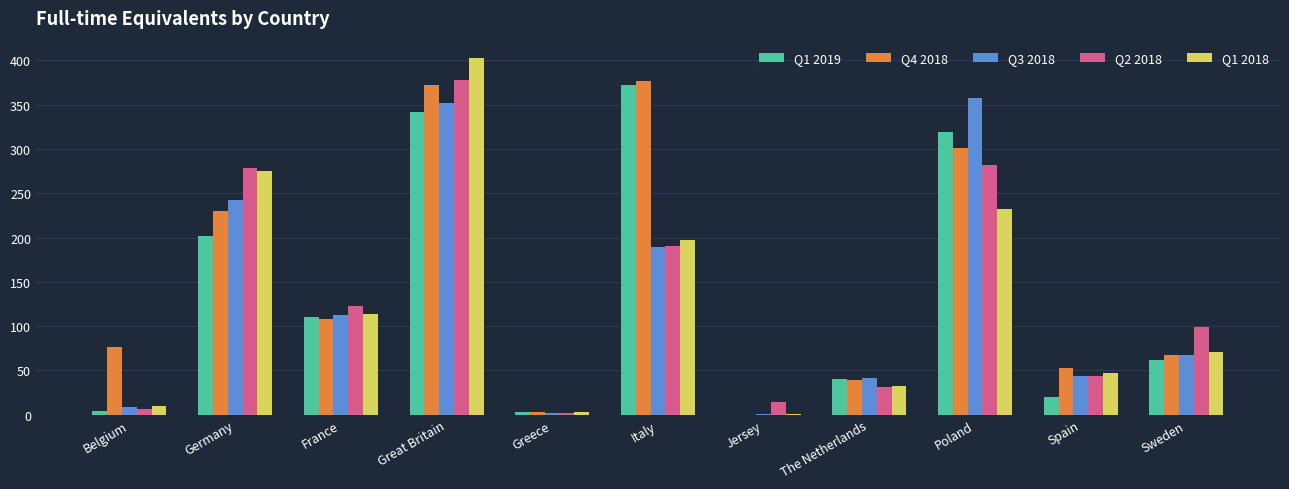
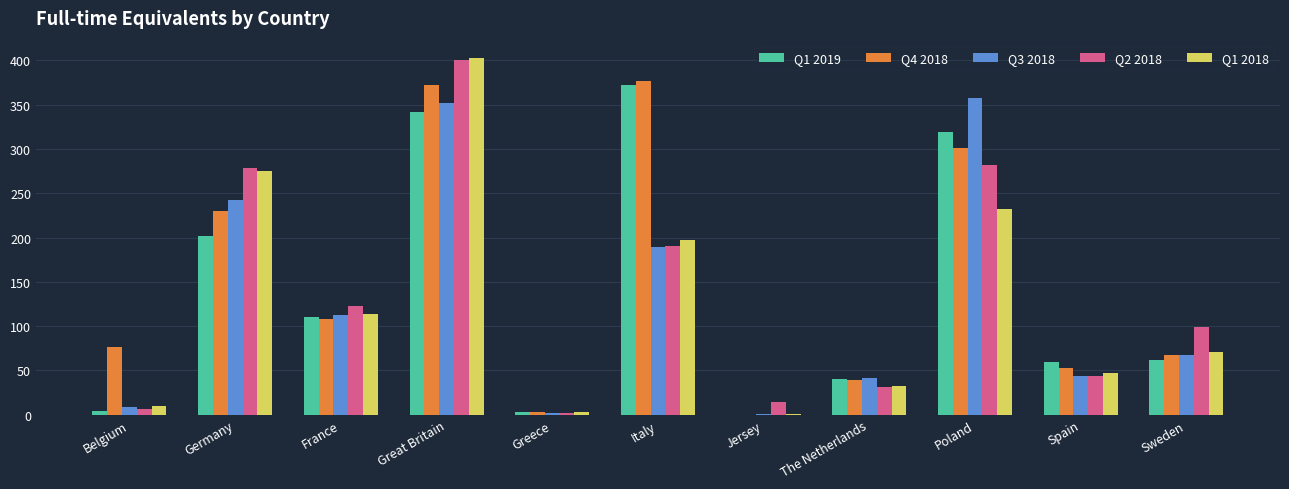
  {
    "Q1 2019": {
      "Belgium": 0,
      "Germany": 200,
      "France": 110,
      "Great Britain": 340,
      "Greece": 0,
      "Italy": 370,
      "Jersey": 0,
      "The Netherlands": 40,
      "Poland": 320,
-     "Spain": 20,
+     "Spain": 60,
      "Sweden": 60
    },
    "Q4 2018": {
      "Belgium": 80,
      "Germany": 230,
      "France": 110,
      "Great Britain": 370,
      "Greece": 0,
      "Italy": 380,
      "Jersey": 0,
      "The Netherlands": 40,
      "Poland": 300,
      "Spain": 50,
      "Sweden": 70
    },
    "Q3 2018": {
      "Belgium": 10,
      "Germany": 240,
      "France": 110,
      "Great Britain": 350,
      "Italy": 190,
      "The Netherlands": 40,
      "Poland": 360,
      "Spain": 40,
      "Sweden": 70
    },
    "Q2 2018": {
      "Belgium": 10,
      "Germany": 280,
      "France": 120,
-     "Great Britain": 380,
+     "Great Britain": 400,
      "Italy": 190,
      "Jersey": 10,
      "The Netherlands": 30,
      "Poland": 280,
      "Spain": 40,
      "Sweden": 100
    },
    "Q1 2018": {
      "Belgium": 10,
      "Germany": 280,
      "France": 110,
      "Great Britain": 400,
      "Greece": 0,
      "Italy": 200,
      "The Netherlands": 30,
      "Poland": 230,
      "Spain": 50,
      "Sweden": 70
    }
  }
